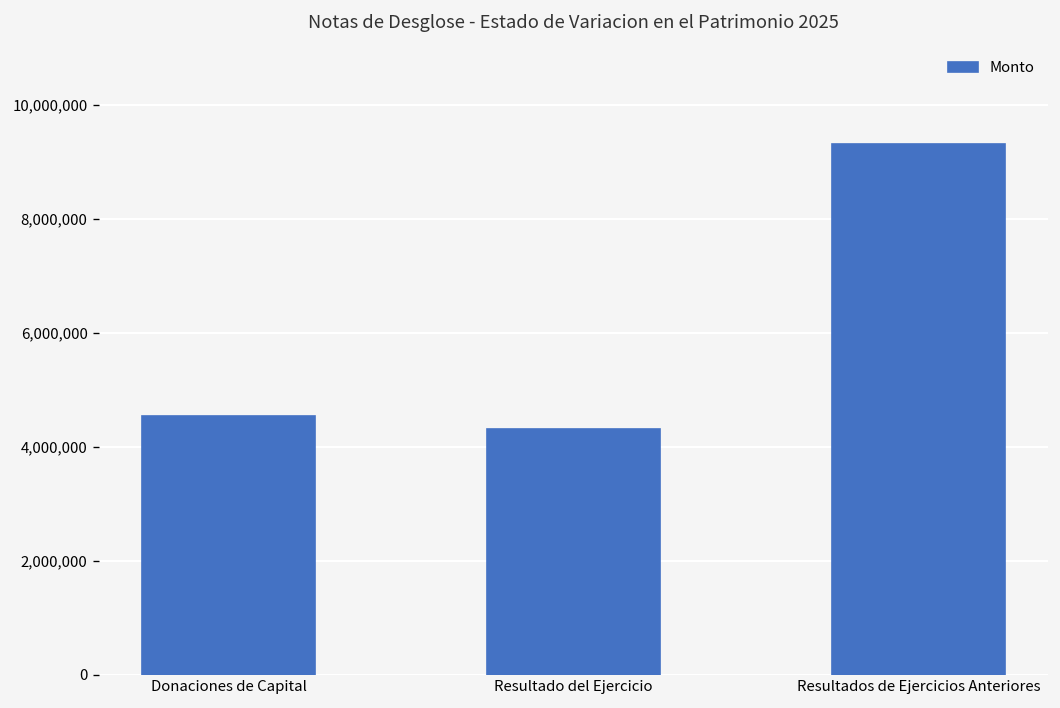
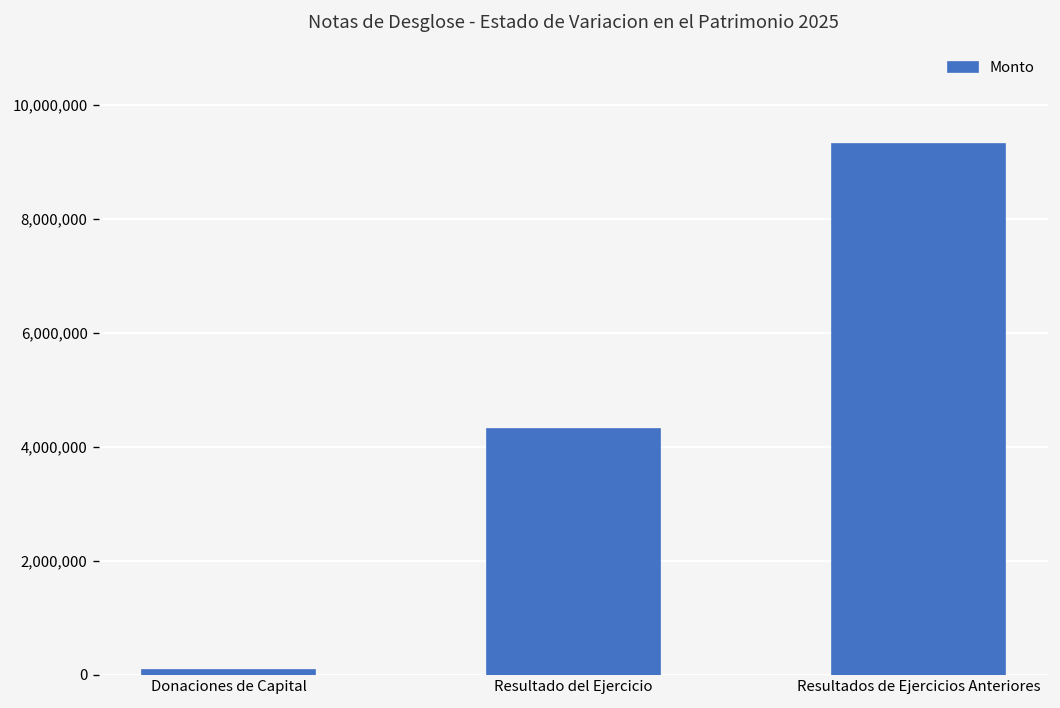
  {
-   "Donaciones de Capital": "4,500,000",
+   "Donaciones de Capital": "100,000",
    "Resultado del Ejercicio": "4,300,000",
    "Resultados de Ejercicios Anteriores": "9,300,000"
  }
